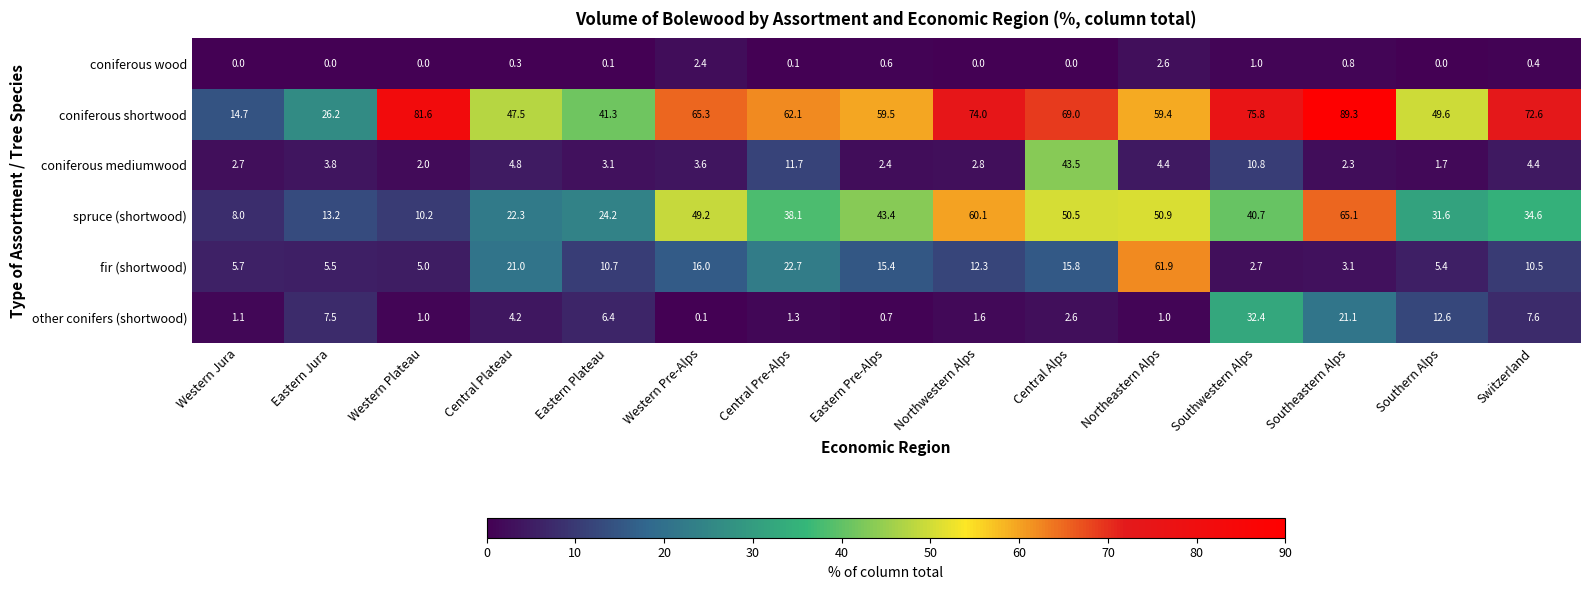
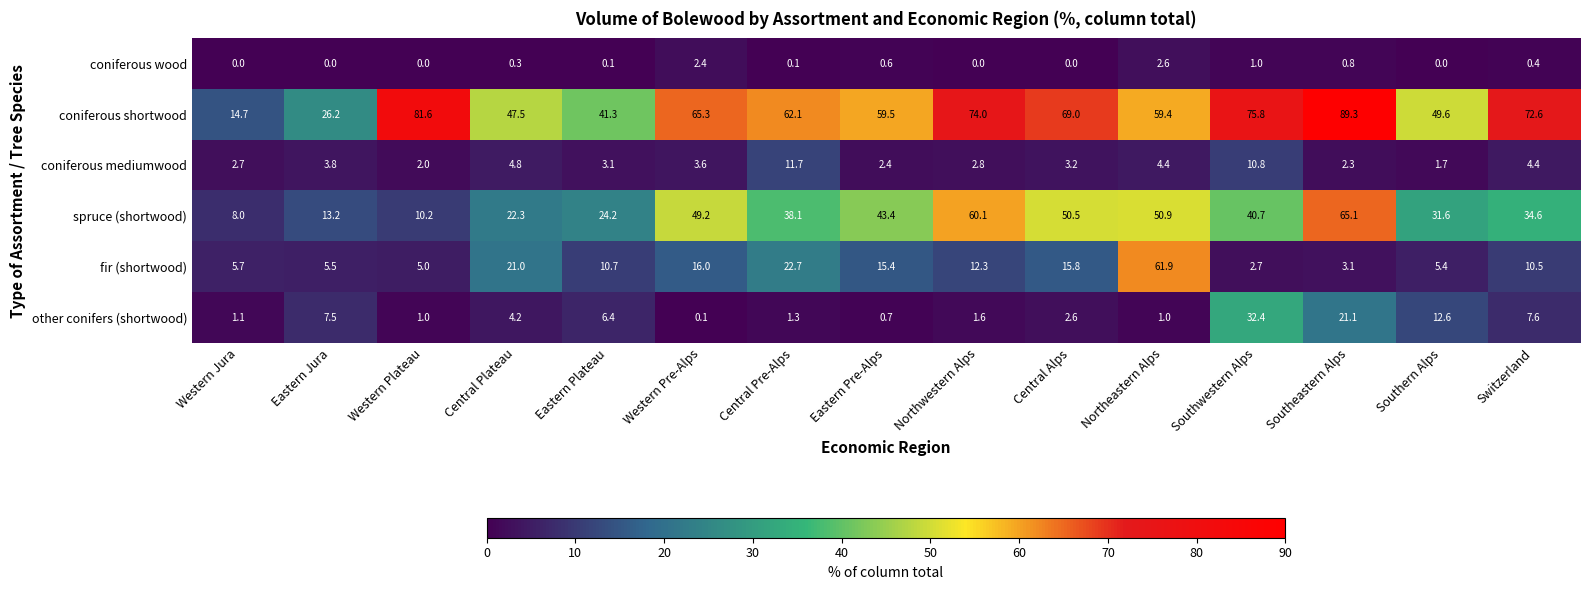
  {
    "coniferous wood": {
      "Western Jura": 0.0,
      "Eastern Jura": 0.0,
      "Western Plateau": 0.0,
      "Central Plateau": 0.3,
      "Eastern Plateau": 0.1,
      "Western Pre-Alps": 2.4,
      "Central Pre-Alps": 0.1,
      "Eastern Pre-Alps": 0.6,
      "Northwestern Alps": 0.0,
      "Central Alps": 0.0,
      "Northeastern Alps": 2.6,
      "Southwestern Alps": 1.0,
      "Southeastern Alps": 0.8,
      "Southern Alps": 0.0,
      "Switzerland": 0.4
    },
    "coniferous shortwood": {
      "Western Jura": 14.7,
      "Eastern Jura": 26.2,
      "Western Plateau": 81.6,
      "Central Plateau": 47.5,
      "Eastern Plateau": 41.3,
      "Western Pre-Alps": 65.3,
      "Central Pre-Alps": 62.1,
      "Eastern Pre-Alps": 59.5,
      "Northwestern Alps": 74.0,
      "Central Alps": 69.0,
      "Northeastern Alps": 59.4,
      "Southwestern Alps": 75.8,
      "Southeastern Alps": 89.3,
      "Southern Alps": 49.6,
      "Switzerland": 72.6
    },
    "coniferous mediumwood": {
      "Western Jura": 2.7,
      "Eastern Jura": 3.8,
      "Western Plateau": 2.0,
      "Central Plateau": 4.8,
      "Eastern Plateau": 3.1,
      "Western Pre-Alps": 3.6,
      "Central Pre-Alps": 11.7,
      "Eastern Pre-Alps": 2.4,
      "Northwestern Alps": 2.8,
-     "Central Alps": 43.5,
+     "Central Alps": 3.2,
      "Northeastern Alps": 4.4,
      "Southwestern Alps": 10.8,
      "Southeastern Alps": 2.3,
      "Southern Alps": 1.7,
      "Switzerland": 4.4
    },
    "spruce (shortwood)": {
      "Western Jura": 8.0,
      "Eastern Jura": 13.2,
      "Western Plateau": 10.2,
      "Central Plateau": 22.3,
      "Eastern Plateau": 24.2,
      "Western Pre-Alps": 49.2,
      "Central Pre-Alps": 38.1,
      "Eastern Pre-Alps": 43.4,
      "Northwestern Alps": 60.1,
      "Central Alps": 50.5,
      "Northeastern Alps": 50.9,
      "Southwestern Alps": 40.7,
      "Southeastern Alps": 65.1,
      "Southern Alps": 31.6,
      "Switzerland": 34.6
    },
    "fir (shortwood)": {
      "Western Jura": 5.7,
      "Eastern Jura": 5.5,
      "Western Plateau": 5.0,
      "Central Plateau": 21.0,
      "Eastern Plateau": 10.7,
      "Western Pre-Alps": 16.0,
      "Central Pre-Alps": 22.7,
      "Eastern Pre-Alps": 15.4,
      "Northwestern Alps": 12.3,
      "Central Alps": 15.8,
      "Northeastern Alps": 61.9,
      "Southwestern Alps": 2.7,
      "Southeastern Alps": 3.1,
      "Southern Alps": 5.4,
      "Switzerland": 10.5
    },
    "other conifers (shortwood)": {
      "Western Jura": 1.1,
      "Eastern Jura": 7.5,
      "Western Plateau": 1.0,
      "Central Plateau": 4.2,
      "Eastern Plateau": 6.4,
      "Western Pre-Alps": 0.1,
      "Central Pre-Alps": 1.3,
      "Eastern Pre-Alps": 0.7,
      "Northwestern Alps": 1.6,
      "Central Alps": 2.6,
      "Northeastern Alps": 1.0,
      "Southwestern Alps": 32.4,
      "Southeastern Alps": 21.1,
      "Southern Alps": 12.6,
      "Switzerland": 7.6
    }
  }
